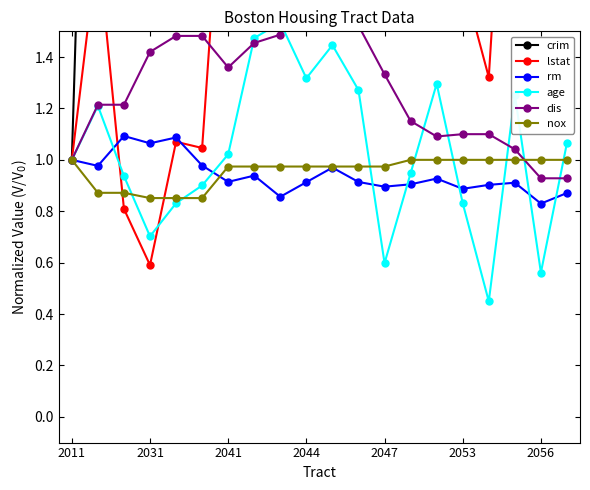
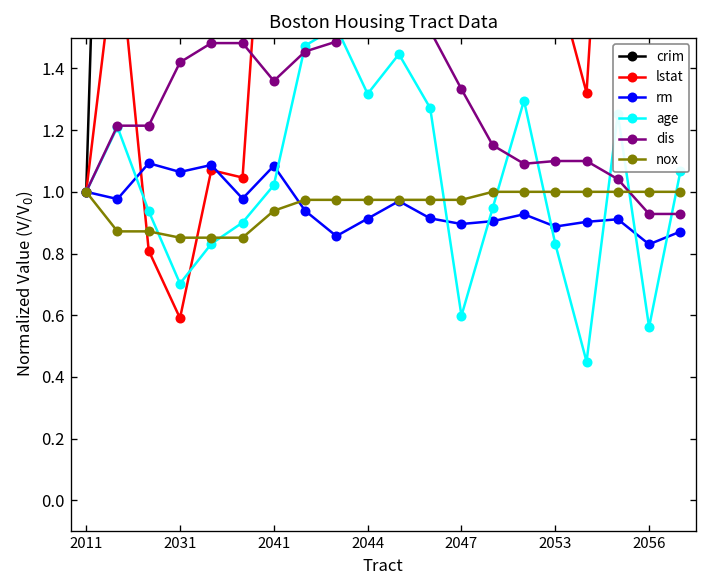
  {
    "lstat": {
      "2031": 0.59
    },
    "rm": {
      "2031": 1.06,
-     "2041": 0.91,
+     "2041": 1.08,
      "2044": 0.91,
      "2047": 0.90,
      "2053": 0.89,
      "2056": 0.83
    },
    "age": {
      "2031": 0.70,
      "2041": 1.02,
      "2044": 1.32,
      "2047": 0.60,
      "2053": 0.83,
      "2056": 0.56
    },
    "dis": {
      "2031": 1.42,
      "2041": 1.36,
      "2047": 1.33,
      "2053": 1.10,
      "2056": 0.93
    },
    "nox": {
      "2031": 0.85,
-     "2041": 0.97,
+     "2041": 0.94,
      "2044": 0.97,
      "2047": 0.97,
      "2053": 1.00,
      "2056": 1.00
    }
  }
